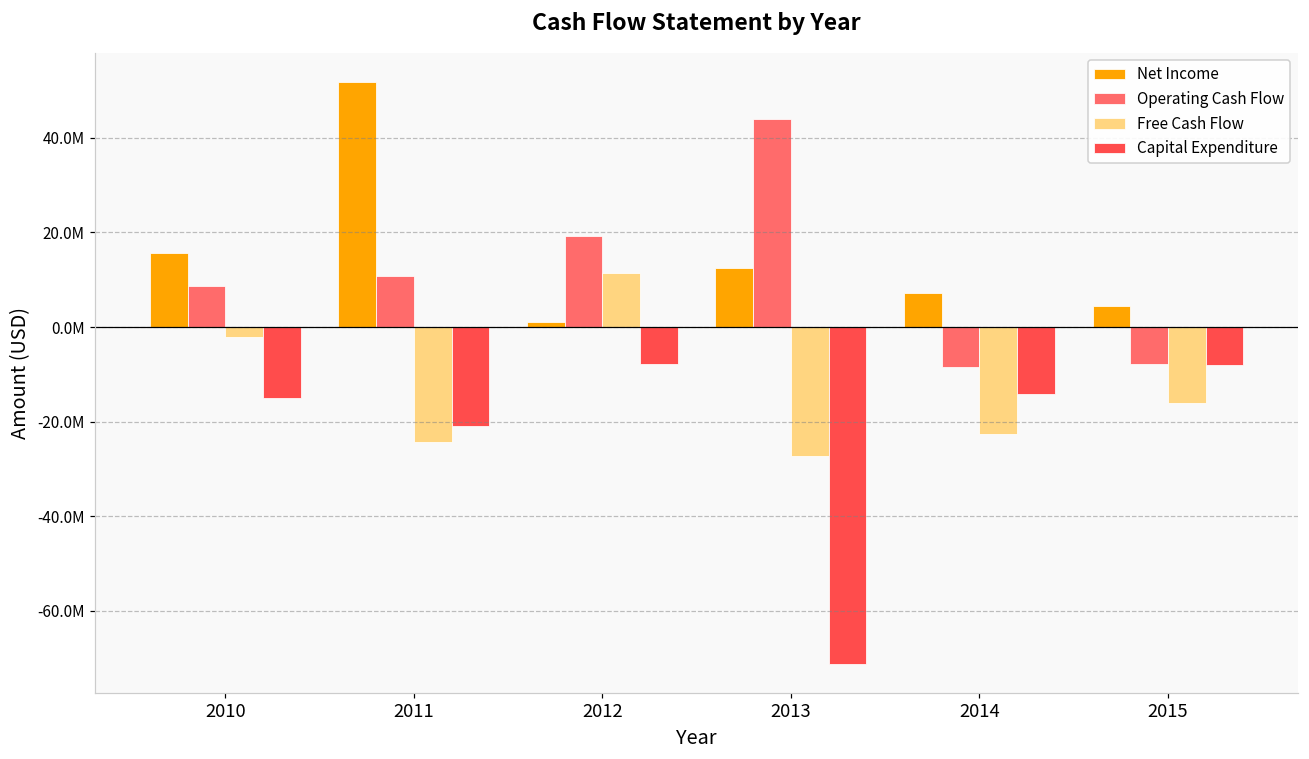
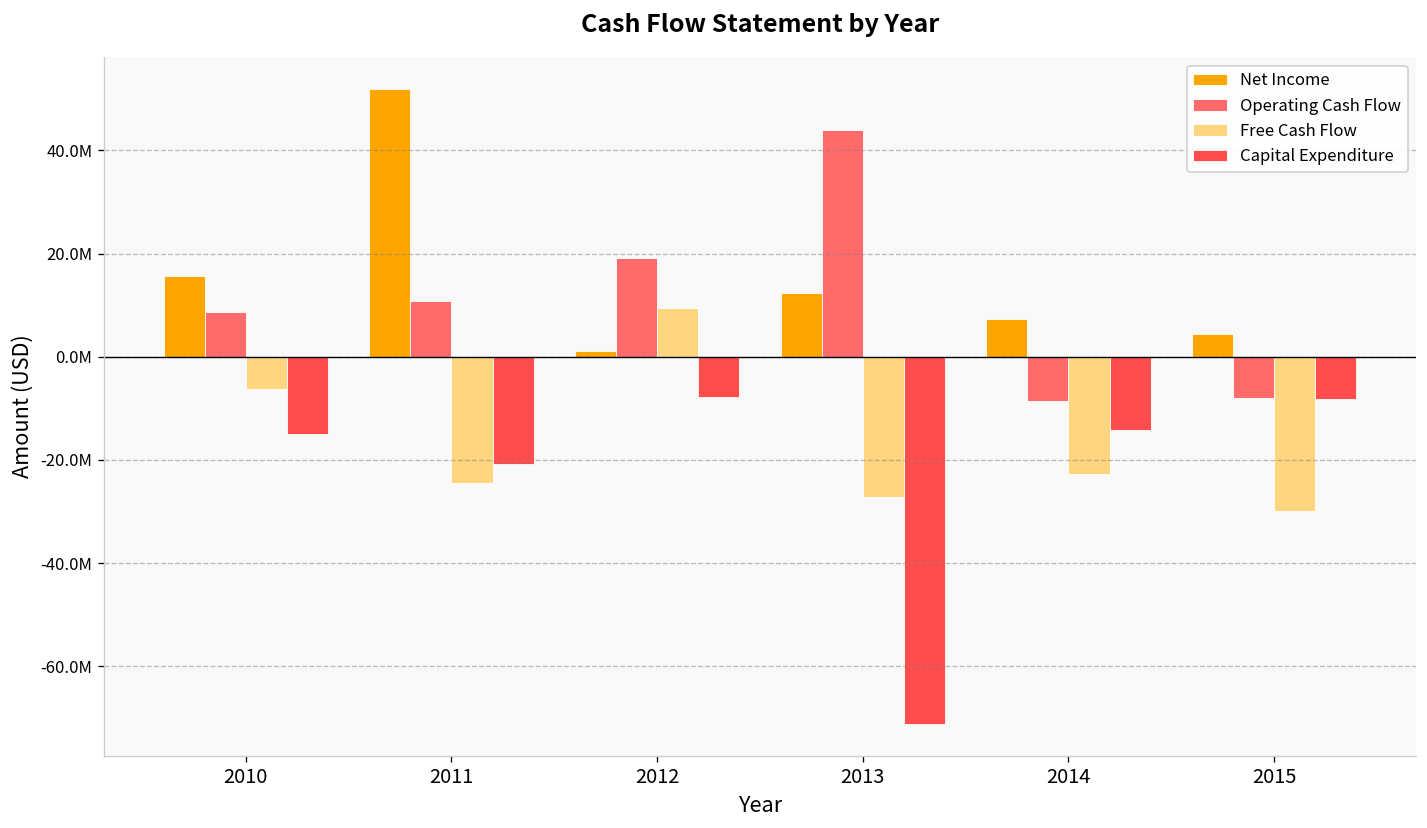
  {
    "Net Income": {
      "2010": 16000000,
      "2011": 52000000,
      "2012": 1000000,
      "2013": 12000000,
      "2014": 7000000,
      "2015": 4000000
    },
    "Free Cash Flow": {
-     "2010": -2000000,
+     "2010": -6000000,
      "2011": -24000000,
-     "2012": 11000000,
+     "2012": 9000000,
      "2013": -27000000,
      "2014": -23000000,
-     "2015": -16000000
+     "2015": -30000000
    }
  }
